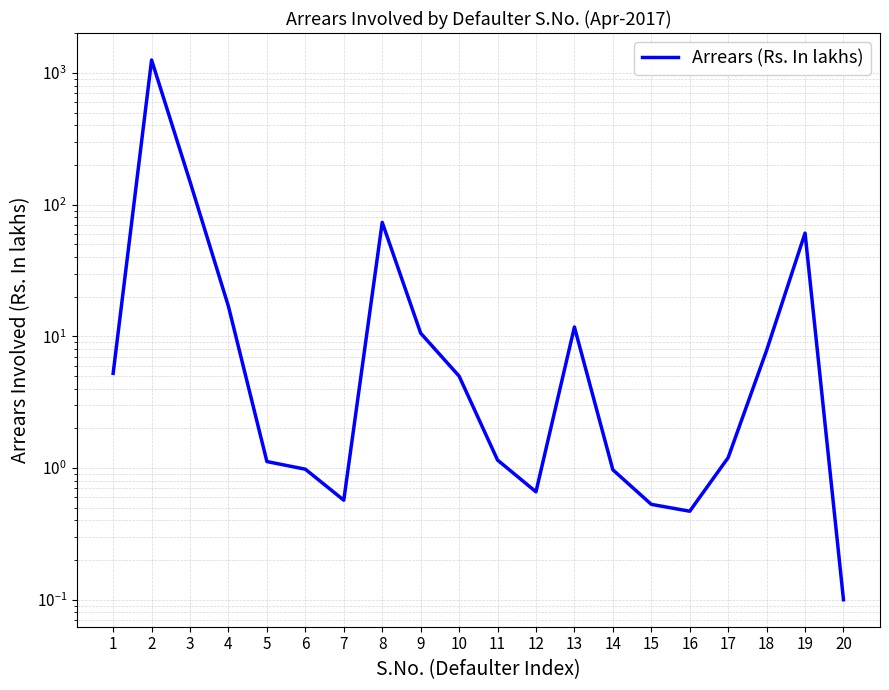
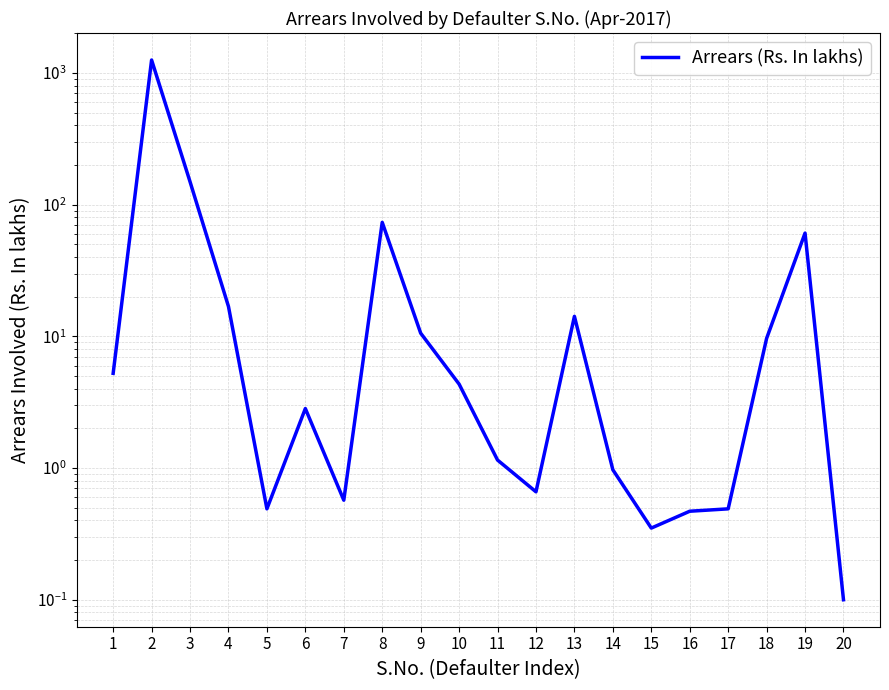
  {
    "1": 5.2,
    "2": 1300,
    "3": 150,
    "4": 17,
-   "5": 1.1,
-   "6": 1.0,
+   "5": 0.49,
+   "6": 2.8,
    "7": 0.57,
    "8": 70,
    "9": 11,
-   "10": 5.0,
+   "10": 4.3,
    "11": 1.2,
    "12": 0.7,
-   "13": 12,
+   "13": 14,
    "14": 1.0,
-   "15": 0.53,
+   "15": 0.35,
    "16": 0.47,
-   "17": 1.2,
-   "18": 8,
+   "17": 0.49,
+   "18": 10,
    "19": 60,
    "20": 0.10
  }
